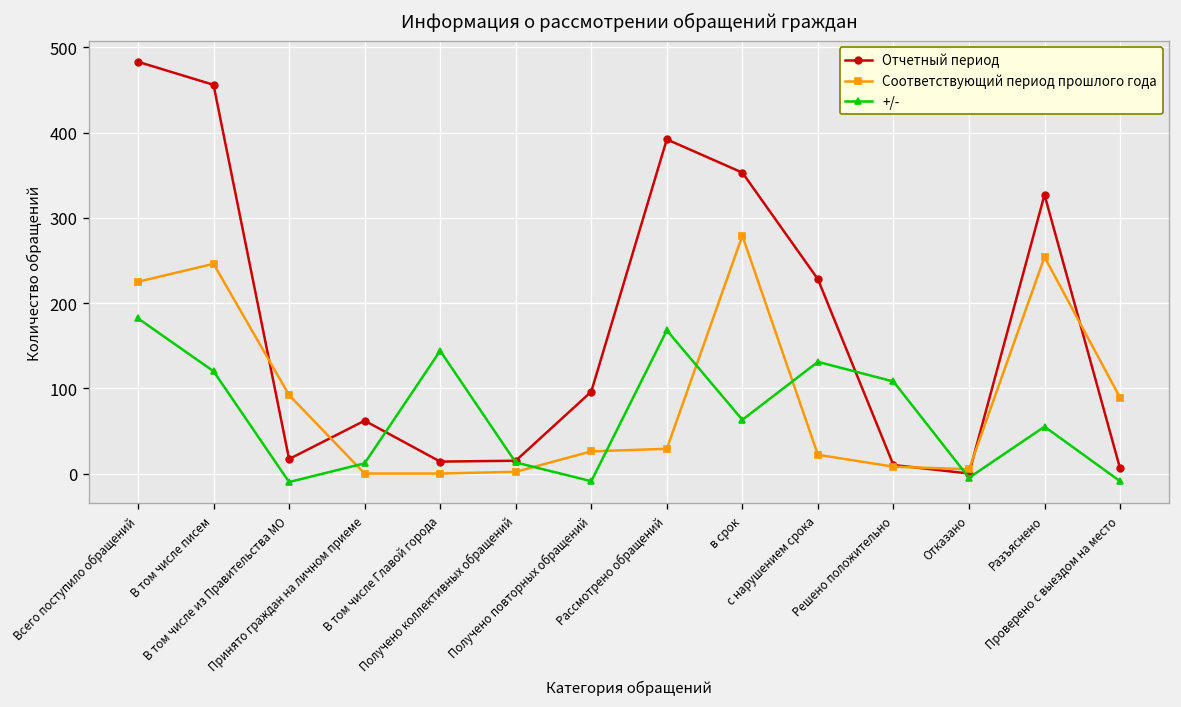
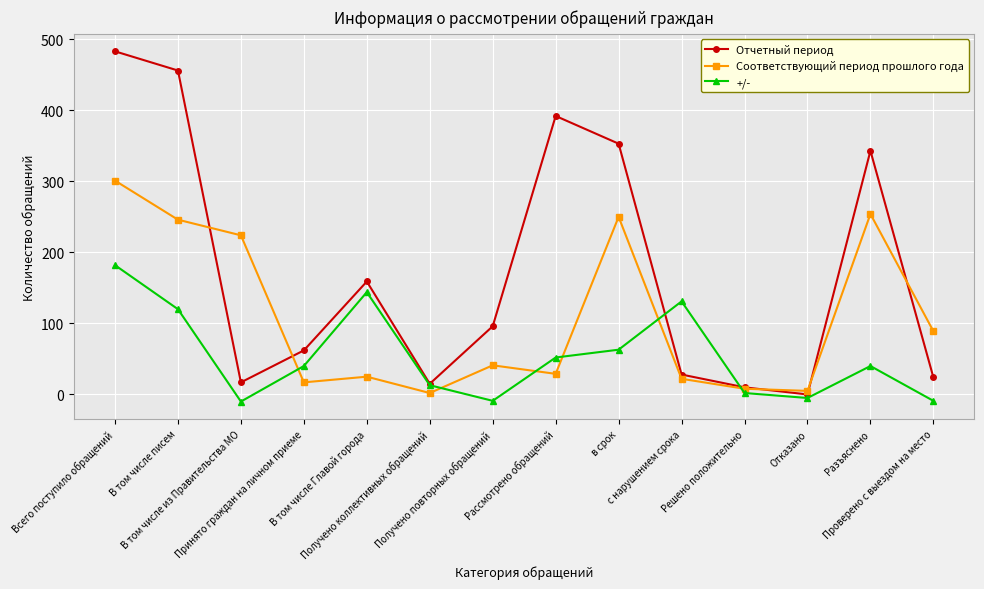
  {
    "Отчетный период": {
      "Всего поступило обращений": 480,
      "В том числе писем": 460,
      "В том числе из Правительства МО": 20,
      "Принято граждан на личном приеме": 60,
-     "В том числе Главой города": 10,
+     "В том числе Главой города": 160,
      "Получено повторных обращений": 100,
      "Рассмотрено обращений": 390,
      "в срок": 350,
-     "с нарушением срока": 230,
+     "с нарушением срока": 30,
      "Отказано": 0,
-     "Разъяснено": 330,
-     "Проверено с выездом на место": 10
+     "Разъяснено": 340,
+     "Проверено с выездом на место": 20
    },
    "Соответствующий период прошлого года": {
-     "Всего поступило обращений": 230,
+     "Всего поступило обращений": 300,
      "В том числе писем": 250,
-     "В том числе из Правительства МО": 90,
-     "Принято граждан на личном приеме": 0,
-     "В том числе Главой города": 0,
+     "В том числе из Правительства МО": 220,
+     "Принято граждан на личном приеме": 20,
+     "В том числе Главой города": 30,
      "Получено коллективных обращений": 0,
-     "Получено повторных обращений": 30,
+     "Получено повторных обращений": 40,
      "Рассмотрено обращений": 30,
-     "в срок": 280,
+     "в срок": 250,
      "с нарушением срока": 20,
      "Отказано": 10,
      "Разъяснено": 250,
      "Проверено с выездом на место": 90
    },
    "+/-": {
      "Всего поступило обращений": 180,
      "В том числе писем": 120,
      "В том числе из Правительства МО": -10,
-     "Принято граждан на личном приеме": 10,
+     "Принято граждан на личном приеме": 40,
      "В том числе Главой города": 140,
      "Получено повторных обращений": -10,
-     "Рассмотрено обращений": 170,
+     "Рассмотрено обращений": 50,
      "в срок": 60,
      "с нарушением срока": 130,
-     "Решено положительно": 110,
+     "Решено положительно": 0,
      "Отказано": -10,
-     "Разъяснено": 60,
+     "Разъяснено": 40,
      "Проверено с выездом на место": -10
    }
  }
